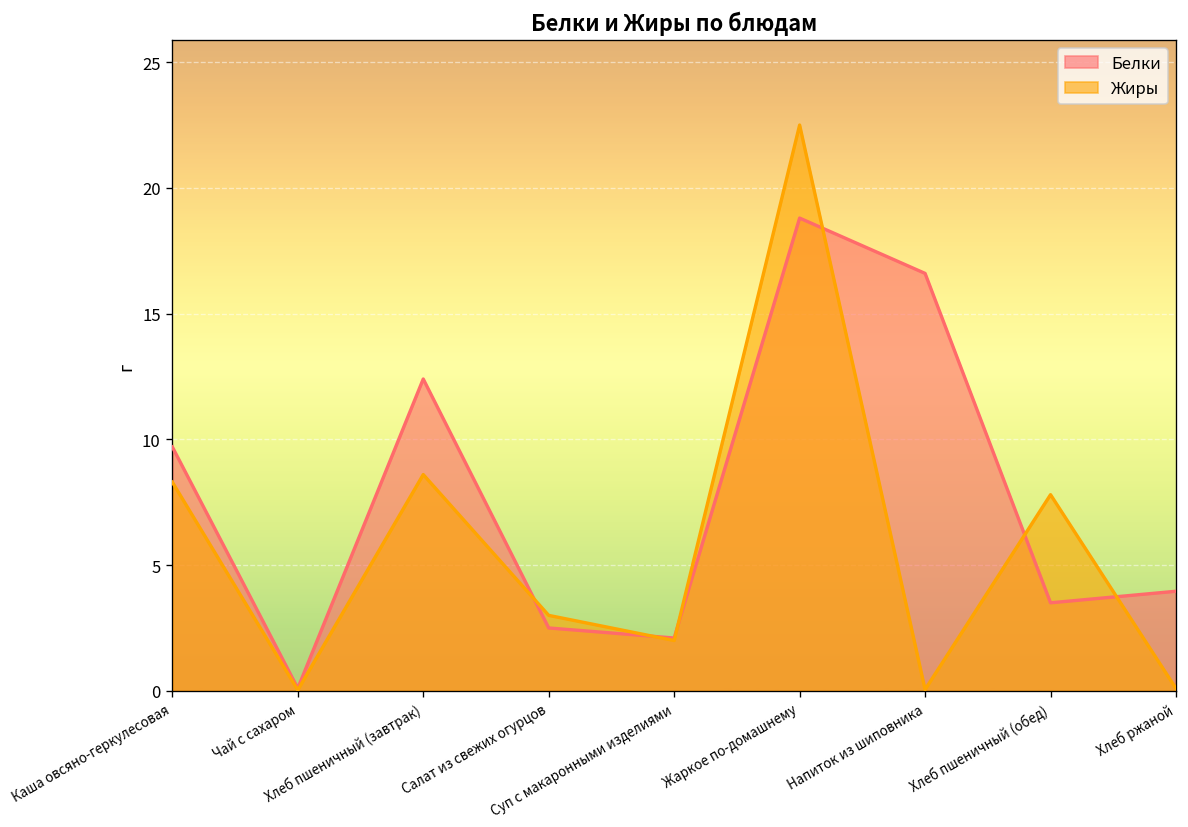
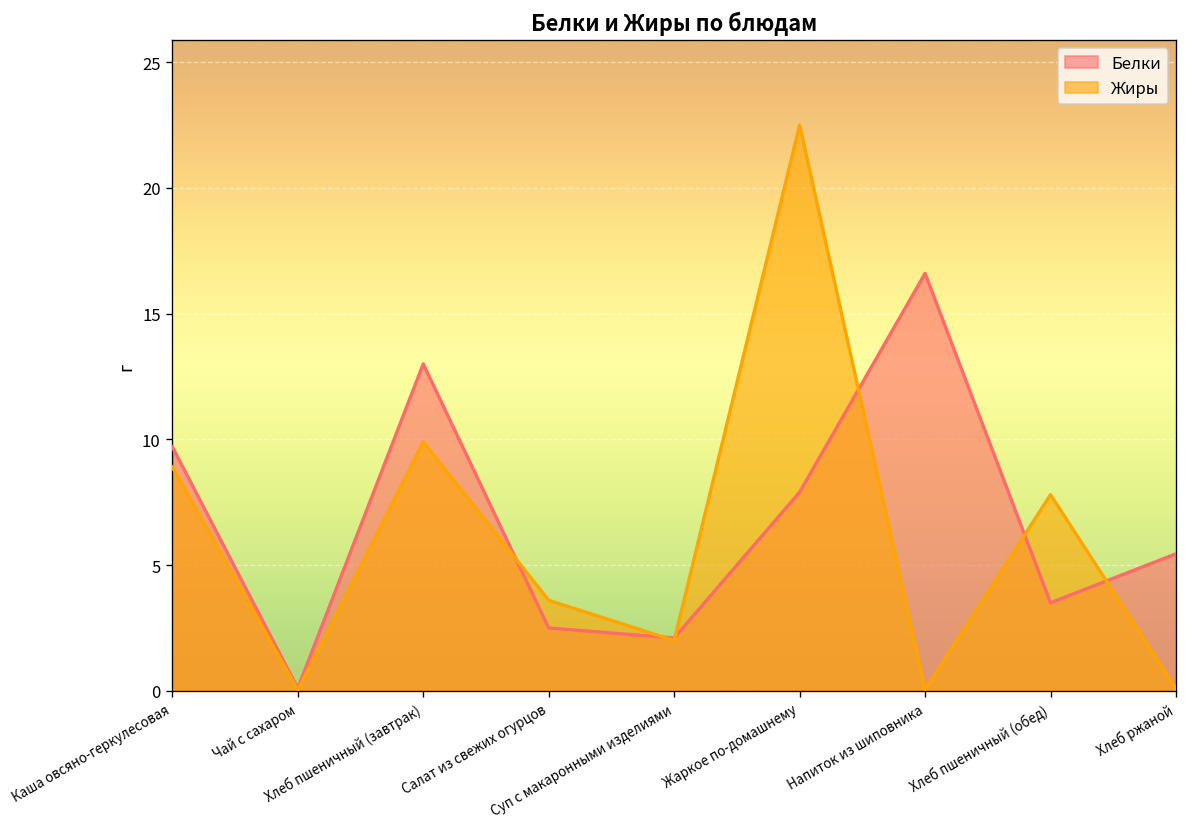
  {
    "Белки": {
      "Каша овсяно-геркулесовая": 9.7,
-     "Хлеб пшеничный (завтрак)": 12.4,
+     "Хлеб пшеничный (завтрак)": 13.0,
      "Салат из свежих огурцов": 2.5,
-     "Жаркое по-домашнему": 18.8,
+     "Жаркое по-домашнему": 7.9,
      "Напиток из шиповника": 16.6,
      "Хлеб пшеничный (обед)": 3.5,
-     "Хлеб ржаной": 4.0
+     "Хлеб ржаной": 5.5
    },
    "Жиры": {
-     "Каша овсяно-геркулесовая": 8.3,
-     "Хлеб пшеничный (завтрак)": 8.6,
-     "Салат из свежих огурцов": 3.0,
+     "Каша овсяно-геркулесовая": 8.9,
+     "Хлеб пшеничный (завтрак)": 9.9,
+     "Салат из свежих огурцов": 3.6,
      "Жаркое по-домашнему": 22.5,
      "Напиток из шиповника": 0.1,
      "Хлеб пшеничный (обед)": 7.8,
      "Хлеб ржаной": 0.1
    }
  }
